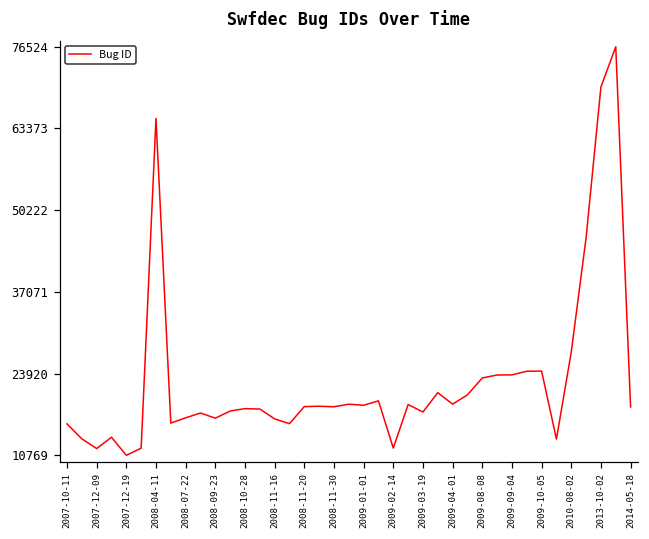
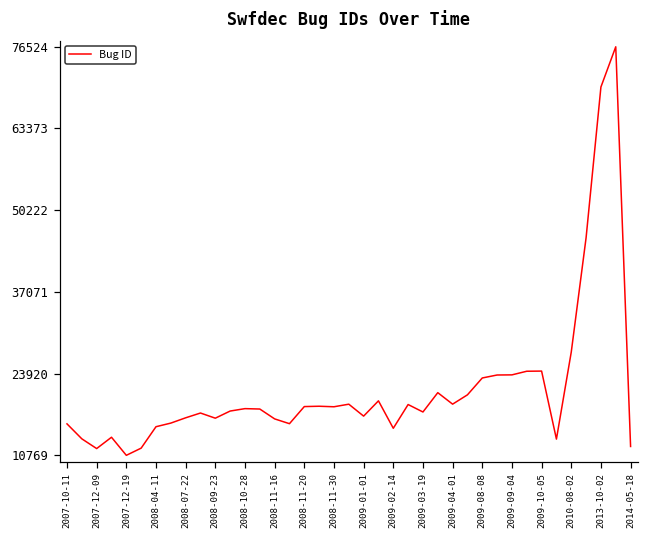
  {
    "2007-10-11": 16000,
    "2007-12-09": 12000,
    "2007-12-19": 11000,
-   "2008-04-11": 65000,
+   "2008-04-11": 15000,
    "2008-07-22": 17000,
    "2008-09-23": 17000,
    "2008-10-28": 18000,
    "2008-11-16": 17000,
    "2008-11-20": 19000,
    "2008-11-30": 19000,
-   "2009-01-01": 19000,
-   "2009-02-14": 12000,
+   "2009-01-01": 17000,
+   "2009-02-14": 15000,
    "2009-03-19": 18000,
    "2009-04-01": 19000,
    "2009-08-08": 23000,
    "2009-09-04": 24000,
    "2009-10-05": 24000,
    "2010-08-02": 27000,
    "2013-10-02": 70000,
-   "2014-05-18": 19000
+   "2014-05-18": 12000
  }
